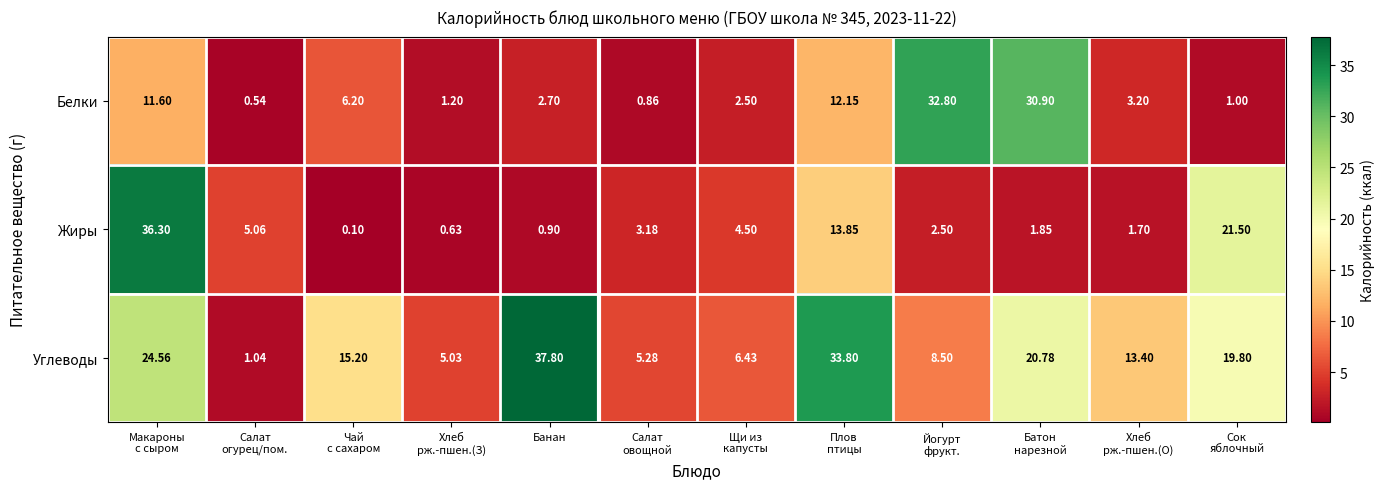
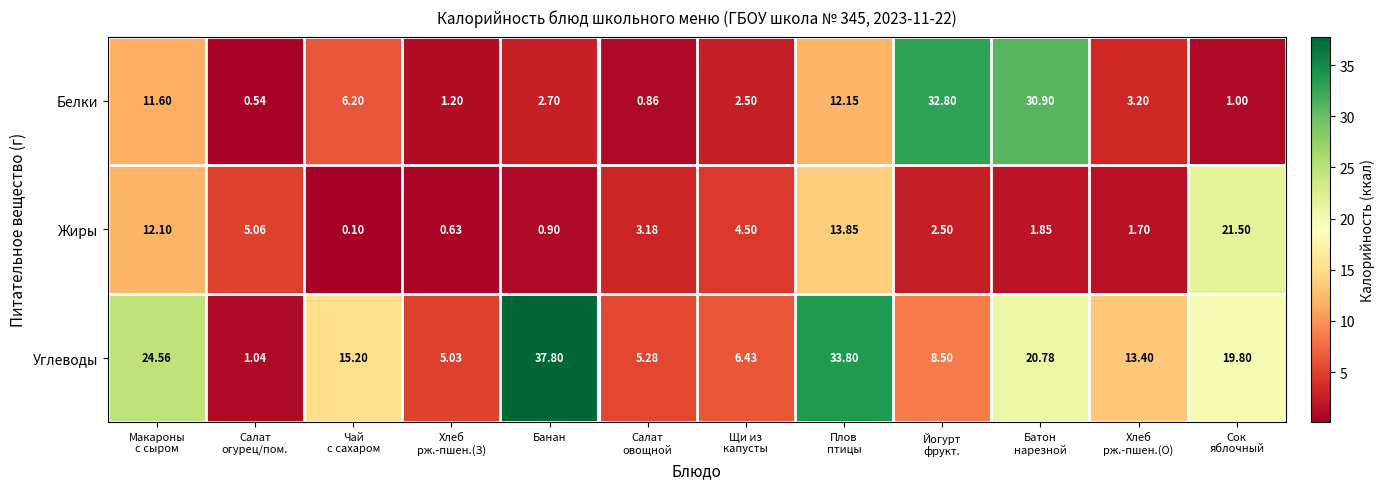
  {
    "Белки": {
      "Макароны с сыром": 11.60,
      "Салат огурец/пом.": 0.54,
      "Чай с сахаром": 6.20,
      "Хлеб рж.-пшен.(З)": 1.20,
      "Банан": 2.70,
      "Салат овощной": 0.86,
      "Щи из капусты": 2.50,
      "Плов птицы": 12.15,
      "Йогурт фрукт.": 32.80,
      "Батон нарезной": 30.90,
      "Хлеб рж.-пшен.(О)": 3.20,
      "Сок яблочный": 1.00
    },
    "Жиры": {
-     "Макароны с сыром": 36.30,
+     "Макароны с сыром": 12.10,
      "Салат огурец/пом.": 5.06,
      "Чай с сахаром": 0.10,
      "Хлеб рж.-пшен.(З)": 0.63,
      "Банан": 0.90,
      "Салат овощной": 3.18,
      "Щи из капусты": 4.50,
      "Плов птицы": 13.85,
      "Йогурт фрукт.": 2.50,
      "Батон нарезной": 1.85,
      "Хлеб рж.-пшен.(О)": 1.70,
      "Сок яблочный": 21.50
    },
    "Углеводы": {
      "Макароны с сыром": 24.56,
      "Салат огурец/пом.": 1.04,
      "Чай с сахаром": 15.20,
      "Хлеб рж.-пшен.(З)": 5.03,
      "Банан": 37.80,
      "Салат овощной": 5.28,
      "Щи из капусты": 6.43,
      "Плов птицы": 33.80,
      "Йогурт фрукт.": 8.50,
      "Батон нарезной": 20.78,
      "Хлеб рж.-пшен.(О)": 13.40,
      "Сок яблочный": 19.80
    }
  }
